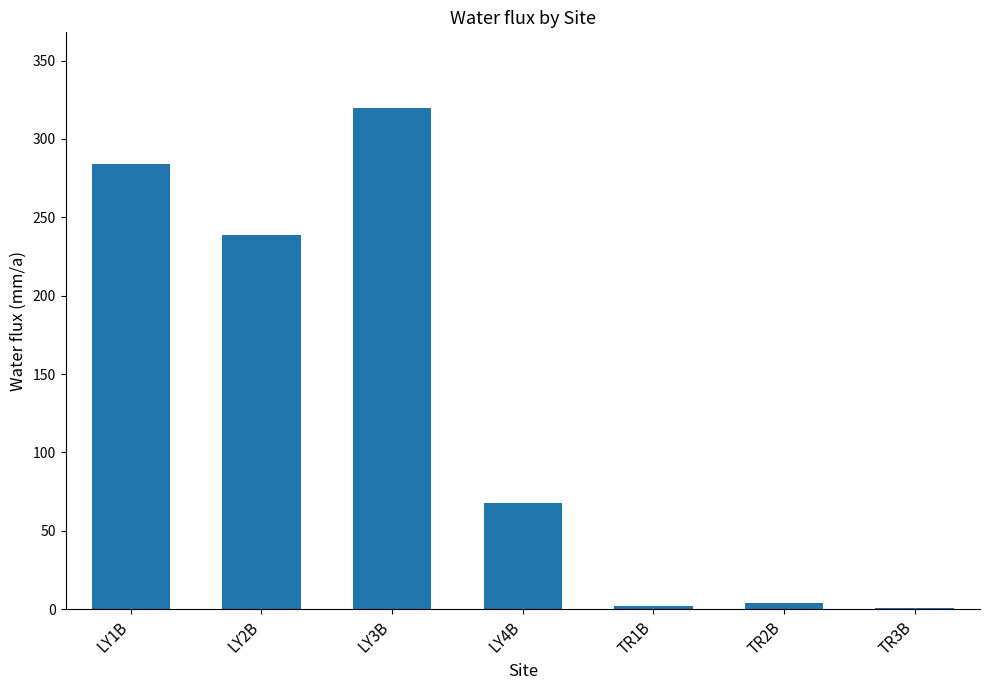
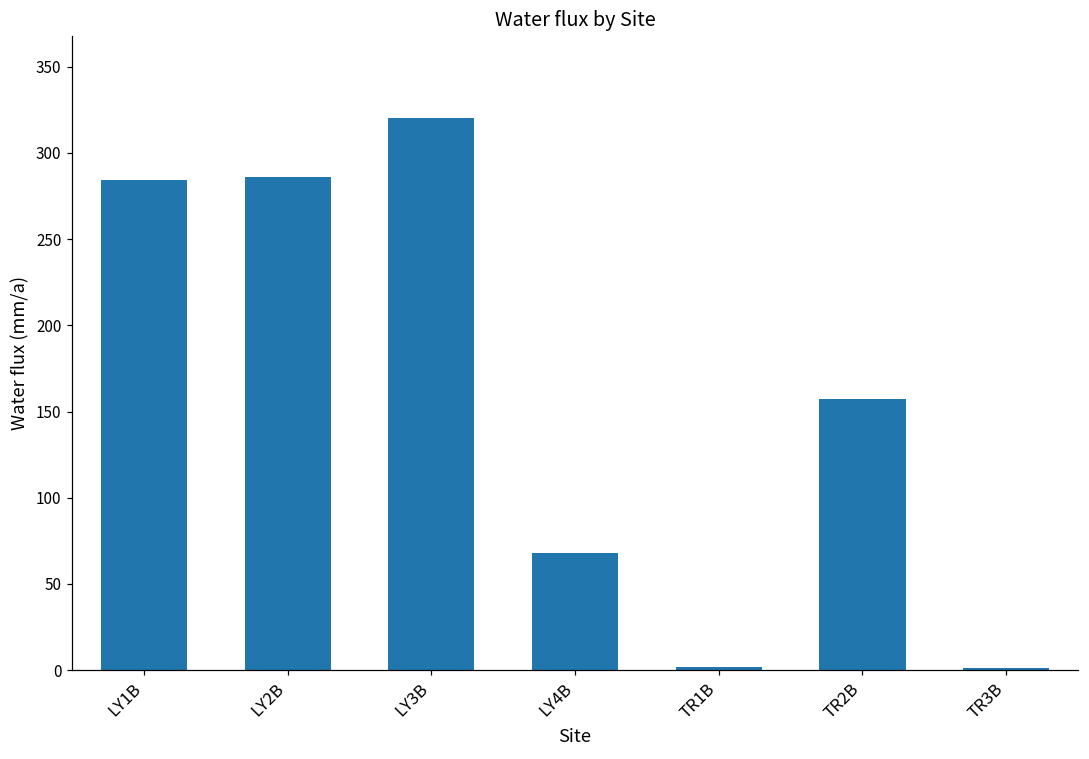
  {
    "LY1B": 284,
-   "LY2B": 239,
+   "LY2B": 286,
    "LY3B": 320,
    "LY4B": 68,
    "TR1B": 2,
-   "TR2B": 4
+   "TR2B": 157
  }
